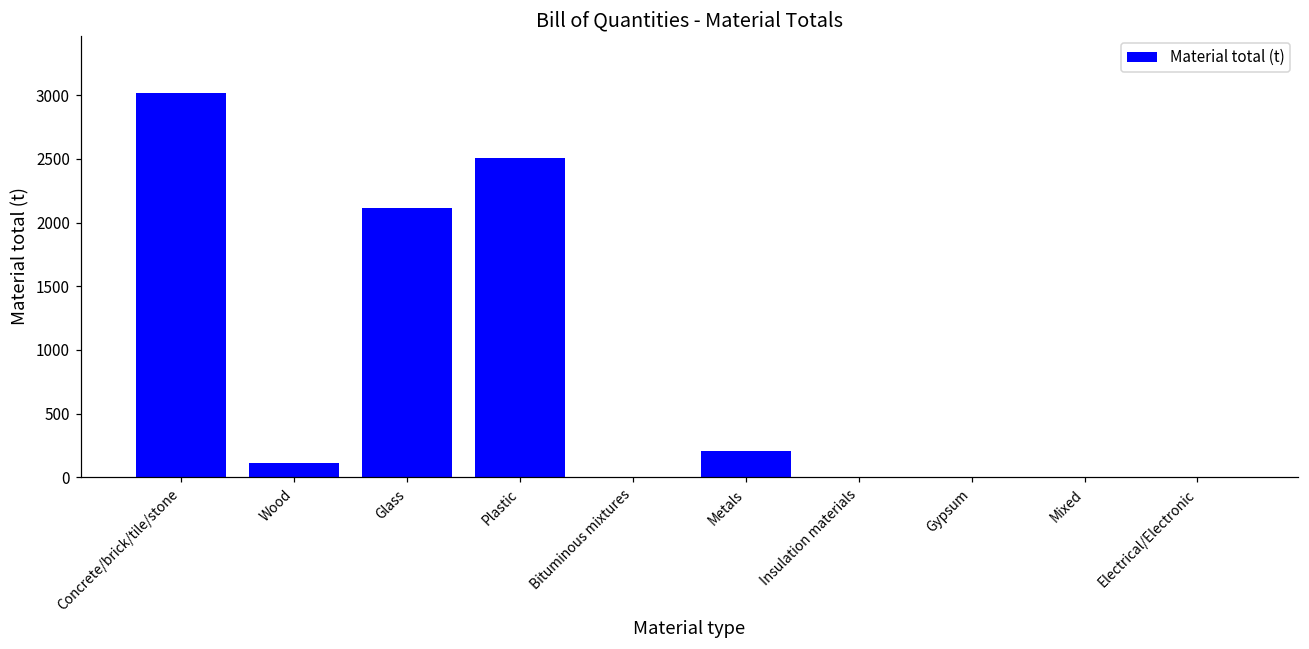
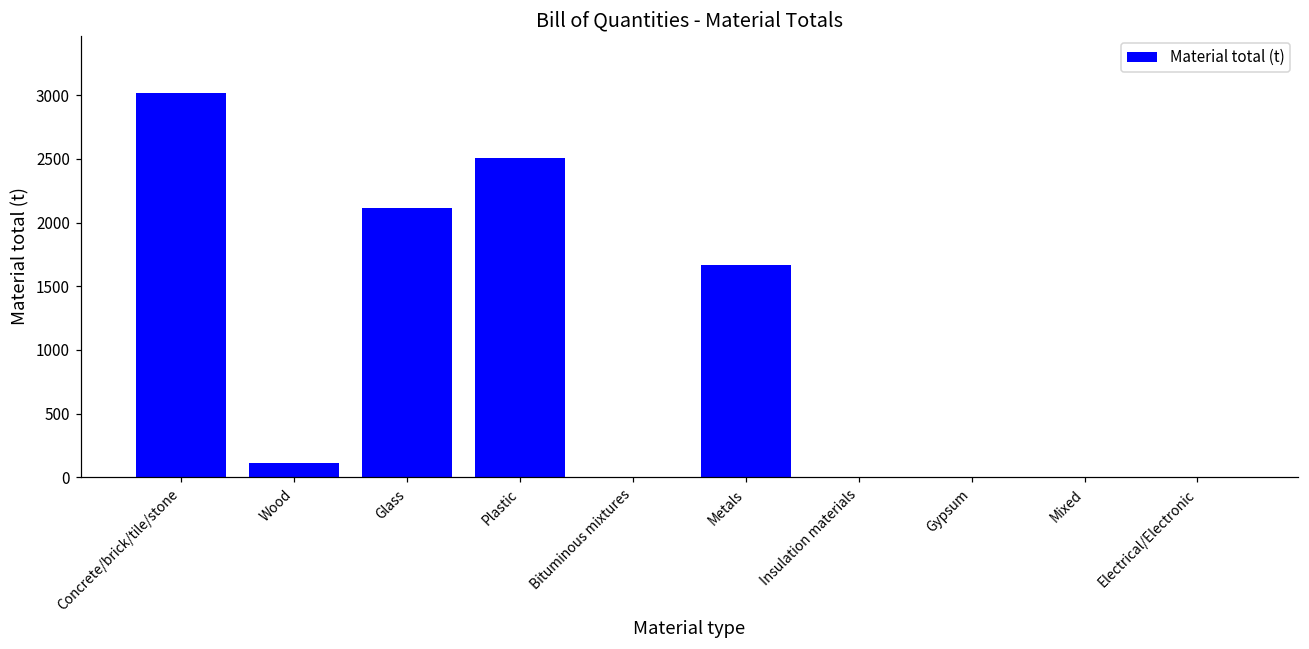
  {
    "Concrete/brick/tile/stone": 3020,
    "Wood": 110,
    "Glass": 2110,
    "Plastic": 2510,
    "Bituminous mixtures": 0,
-   "Metals": 200,
+   "Metals": 1670,
    "Insulation materials": 0,
    "Gypsum": 0,
    "Mixed": 0,
    "Electrical/Electronic": 0
  }
